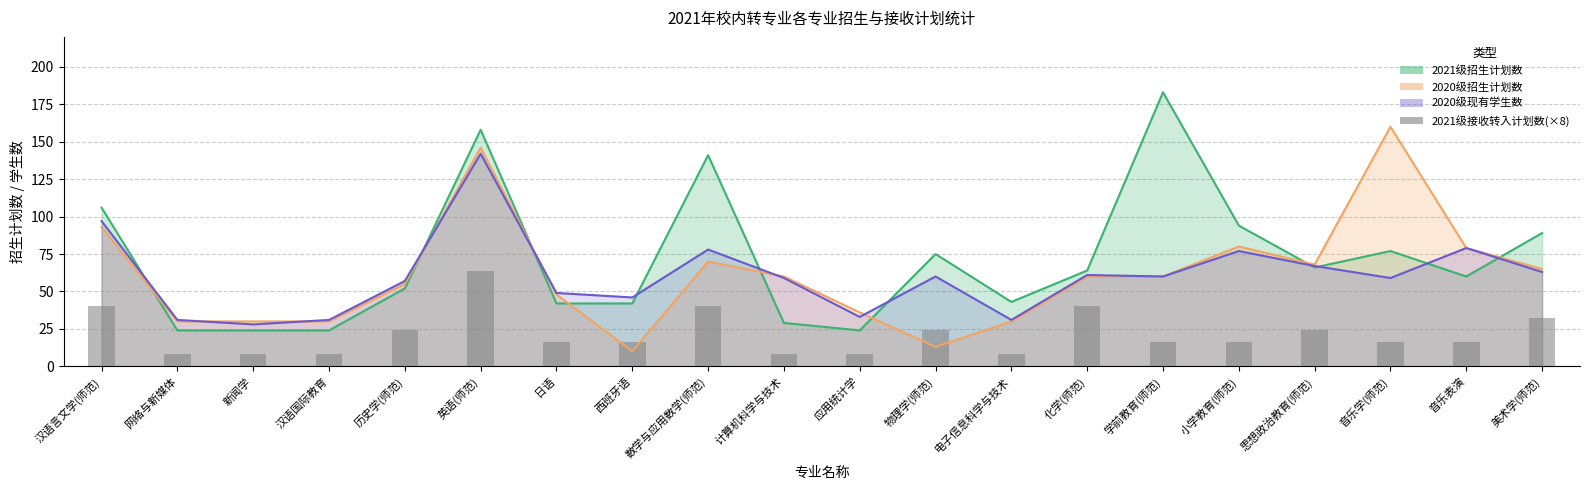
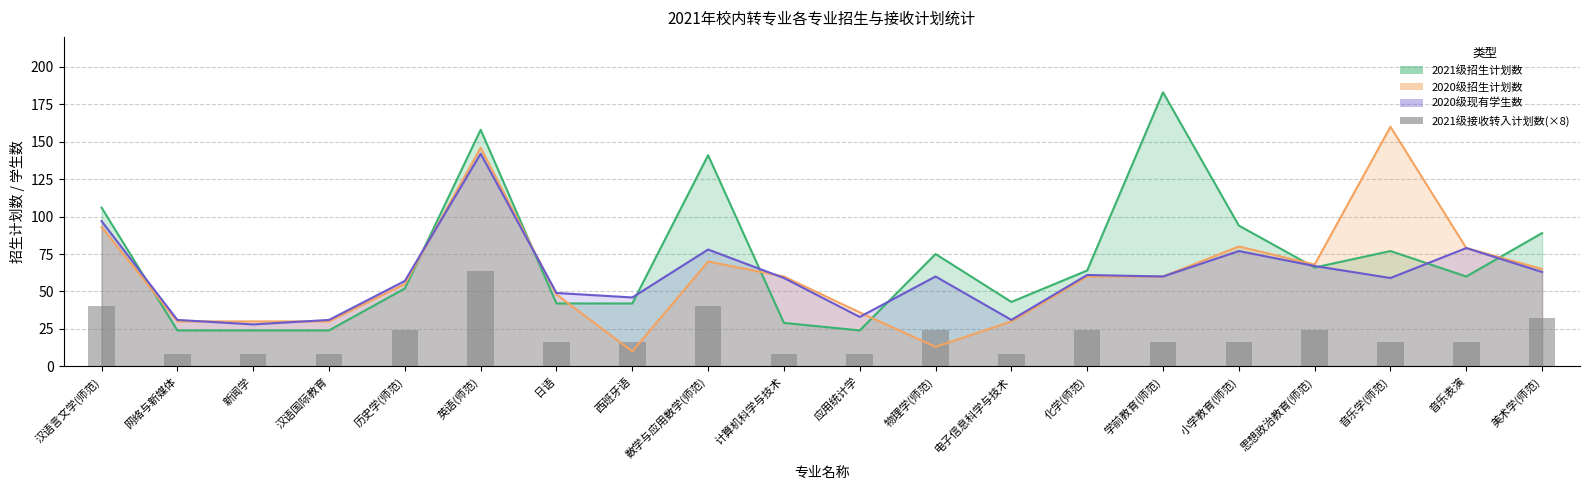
  {
    "2021级接收转入计划数(×8)": {
      "汉语言文学(师范)": 40,
      "网络与新媒体": 8,
      "新闻学": 8,
      "汉语国际教育": 8,
      "历史学(师范)": 24,
      "英语(师范)": 64,
      "日语": 16,
      "西班牙语": 16,
      "数学与应用数学(师范)": 40,
      "计算机科学与技术": 8,
      "应用统计学": 8,
      "物理学(师范)": 24,
      "电子信息科学与技术": 8,
-     "化学(师范)": 40,
+     "化学(师范)": 24,
      "学前教育(师范)": 16,
      "小学教育(师范)": 16,
      "思想政治教育(师范)": 24,
      "音乐学(师范)": 16,
      "音乐表演": 16,
      "美术学(师范)": 32
    },
    "2020级招生计划数": {
      "汉语言文学(师范)": 93,
      "新闻学": 30,
      "历史学(师范)": 55,
      "英语(师范)": 146,
      "西班牙语": 10,
      "数学与应用数学(师范)": 70,
      "应用统计学": 36,
      "物理学(师范)": 13,
      "小学教育(师范)": 80,
      "音乐学(师范)": 160,
      "美术学(师范)": 65
    }
  }
